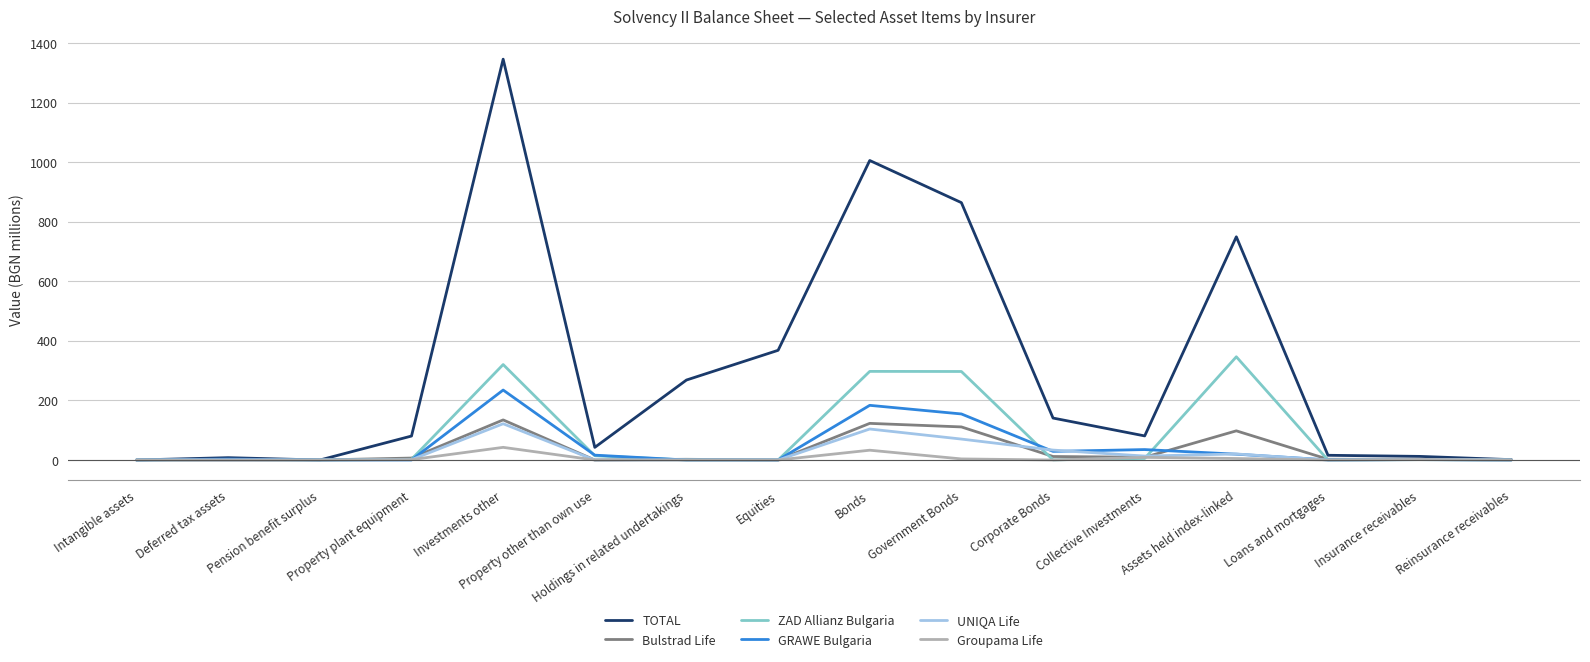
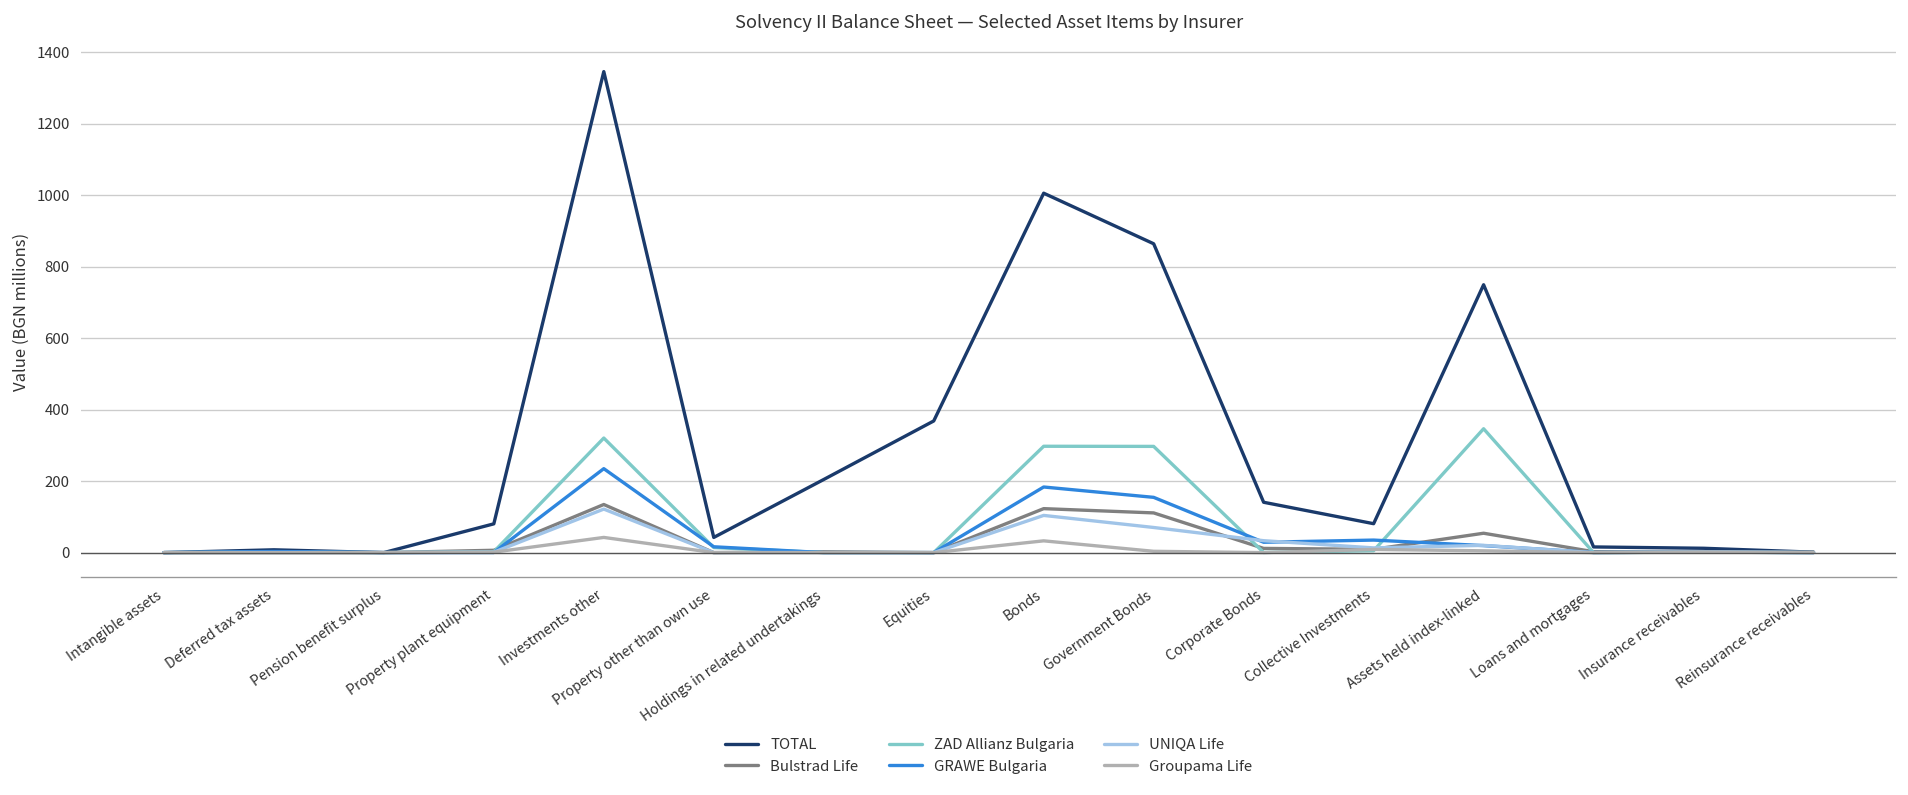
  {
    "TOTAL": {
      "Property plant equipment": 80,
      "Investments other": 1350,
      "Property other than own use": 40,
-     "Holdings in related undertakings": 270,
+     "Holdings in related undertakings": 200,
      "Equities": 370,
      "Bonds": 1010,
      "Government Bonds": 860,
      "Corporate Bonds": 140,
      "Collective Investments": 80,
      "Assets held index-linked": 750,
      "Loans and mortgages": 20,
      "Insurance receivables": 10
    },
    "Bulstrad Life": {
      "Investments other": 130,
      "Bonds": 120,
      "Government Bonds": 110,
      "Corporate Bonds": 10,
-     "Assets held index-linked": 100
+     "Assets held index-linked": 50
    },
    "GRAWE Bulgaria": {
      "Investments other": 230,
      "Bonds": 180,
      "Government Bonds": 150,
      "Collective Investments": 40
    },
    "Groupama Life": {
      "Investments other": 40,
      "Bonds": 30,
      "Government Bonds": 0,
      "Assets held index-linked": 10
    }
  }
